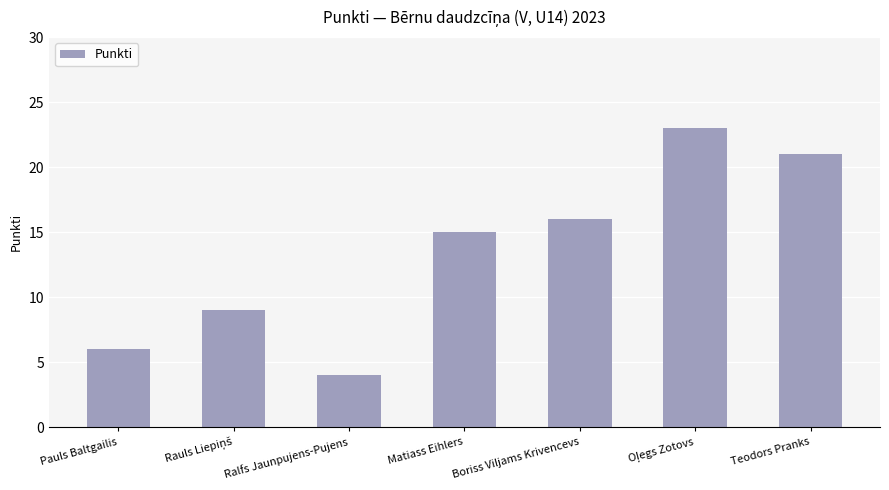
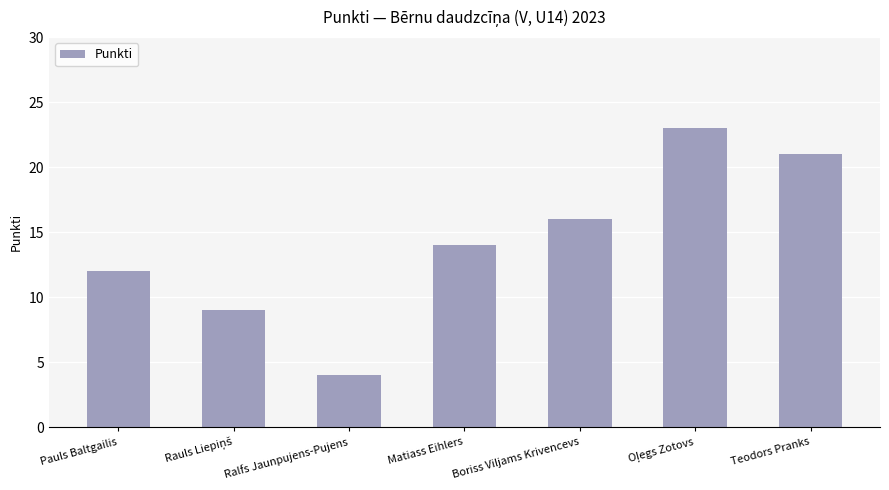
  {
-   "Pauls Baltgailis": 6,
+   "Pauls Baltgailis": 12,
    "Rauls Liepiņš": 9,
    "Ralfs Jaunpujens-Pujens": 4,
-   "Matiass Eihlers": 15,
+   "Matiass Eihlers": 14,
    "Boriss Viljams Krivencevs": 16,
    "Oļegs Zotovs": 23,
    "Teodors Pranks": 21
  }
